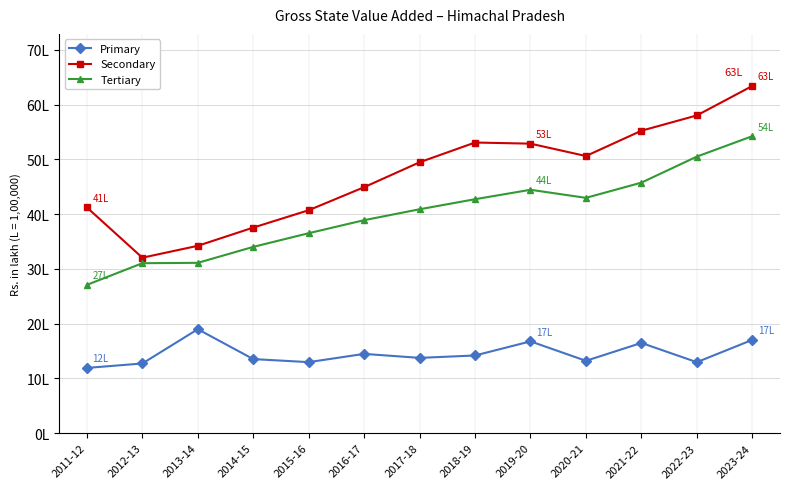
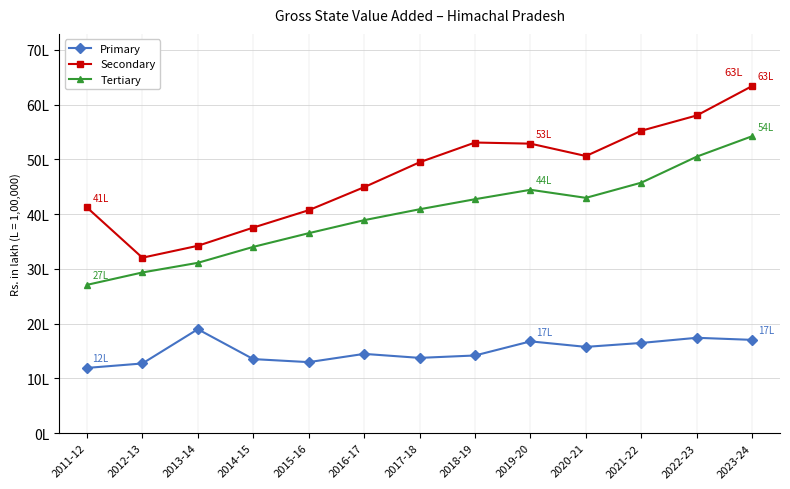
  {
    "Primary": {
      "2012-13": "13L",
      "2013-14": "19L",
      "2014-15": "14L",
      "2015-16": "13L",
      "2016-17": "14L",
      "2017-18": "14L",
      "2018-19": "14L",
-     "2020-21": "13L",
+     "2020-21": "16L",
      "2021-22": "16L",
-     "2022-23": "13L"
+     "2022-23": "17L"
    },
    "Secondary": {
      "2012-13": "32L",
      "2013-14": "34L",
      "2014-15": "38L",
      "2015-16": "41L",
      "2016-17": "45L",
      "2017-18": "49L",
      "2018-19": "53L",
      "2020-21": "51L",
      "2021-22": "55L",
      "2022-23": "58L"
    },
    "Tertiary": {
-     "2012-13": "31L",
+     "2012-13": "29L",
      "2013-14": "31L",
      "2014-15": "34L",
      "2015-16": "37L",
      "2016-17": "39L",
      "2017-18": "41L",
      "2018-19": "43L",
      "2020-21": "43L",
      "2021-22": "46L",
      "2022-23": "51L"
    }
  }
